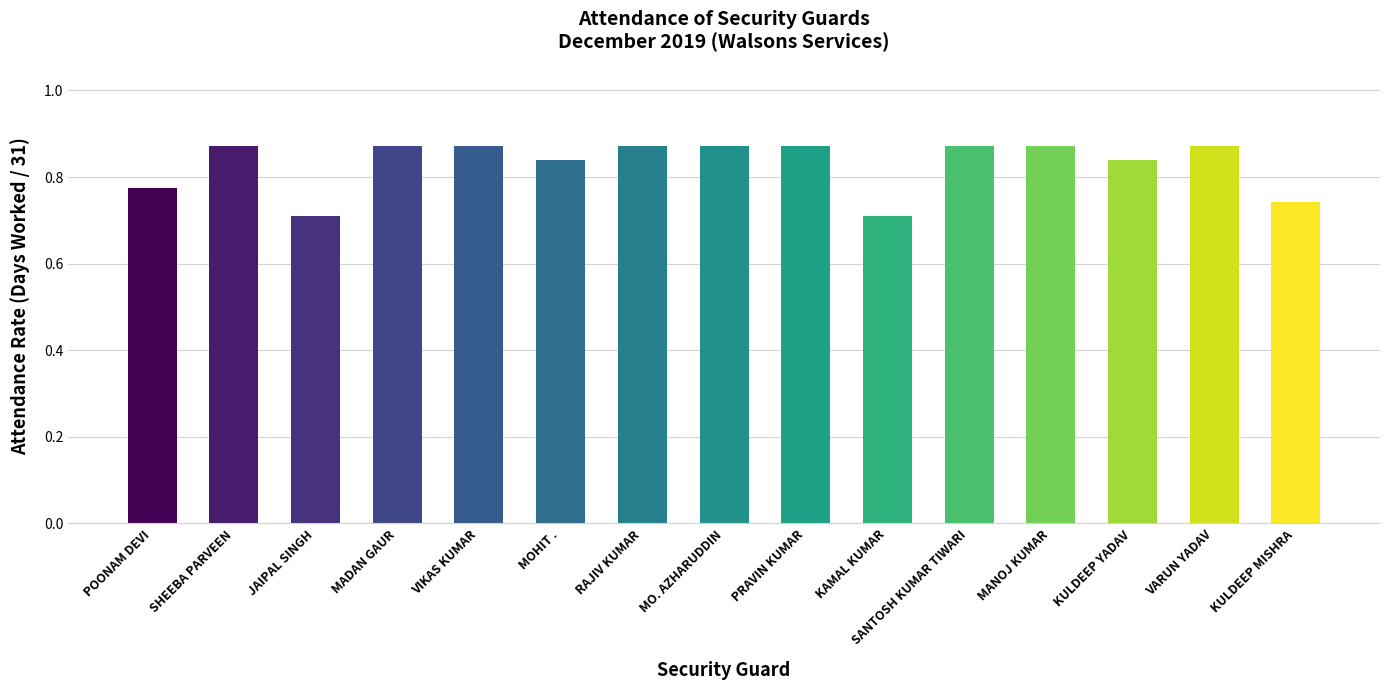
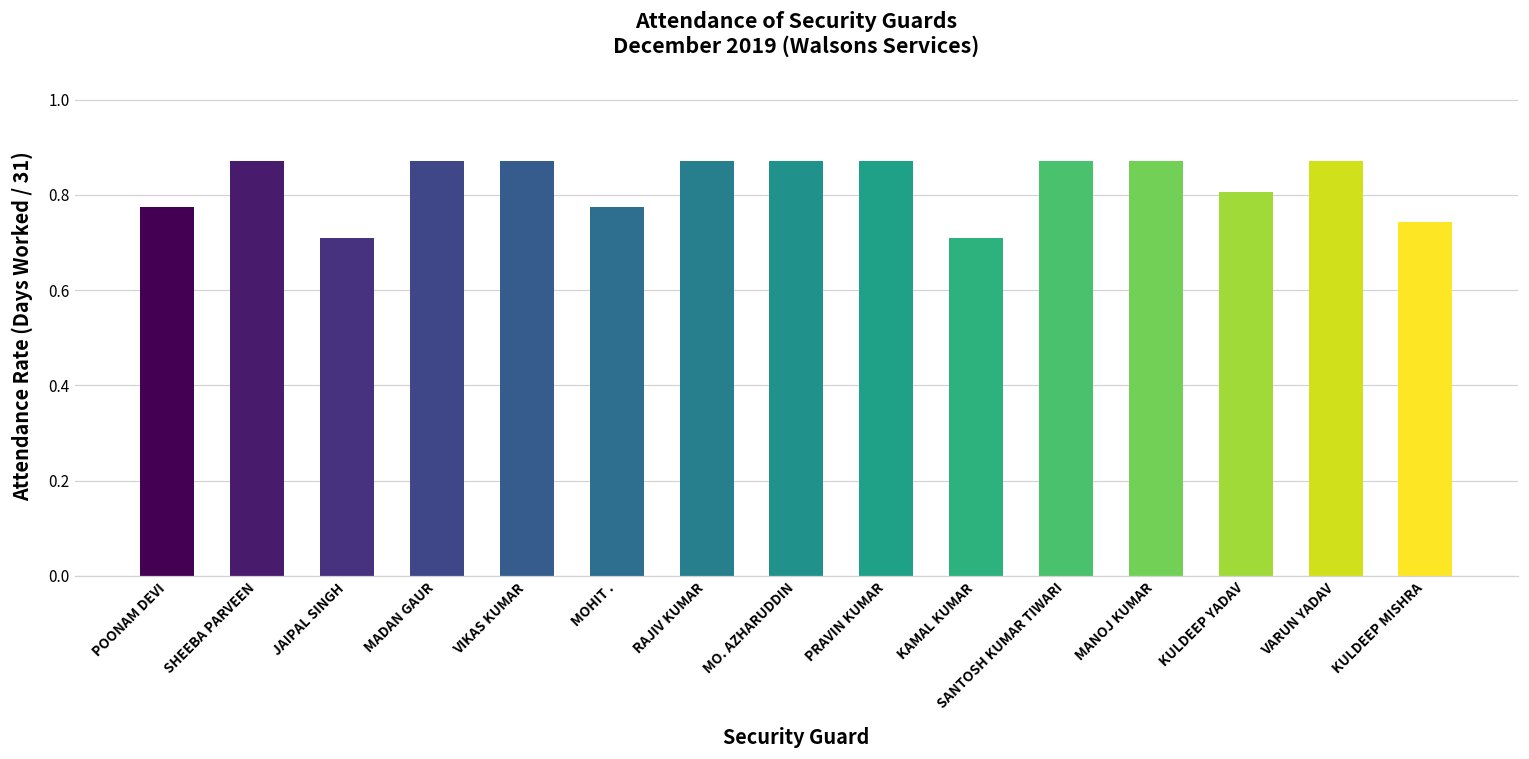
  {
    "POONAM DEVI": 0.77,
    "SHEEBA PARVEEN": 0.87,
    "JAIPAL SINGH": 0.71,
    "MADAN GAUR": 0.87,
    "VIKAS KUMAR": 0.87,
-   "MOHIT .": 0.84,
+   "MOHIT .": 0.77,
    "RAJIV KUMAR": 0.87,
    "MO. AZHARUDDIN": 0.87,
    "PRAVIN KUMAR": 0.87,
    "KAMAL KUMAR": 0.71,
    "SANTOSH KUMAR TIWARI": 0.87,
    "MANOJ KUMAR": 0.87,
-   "KULDEEP YADAV": 0.84,
+   "KULDEEP YADAV": 0.81,
    "VARUN YADAV": 0.87,
    "KULDEEP MISHRA": 0.74
  }
